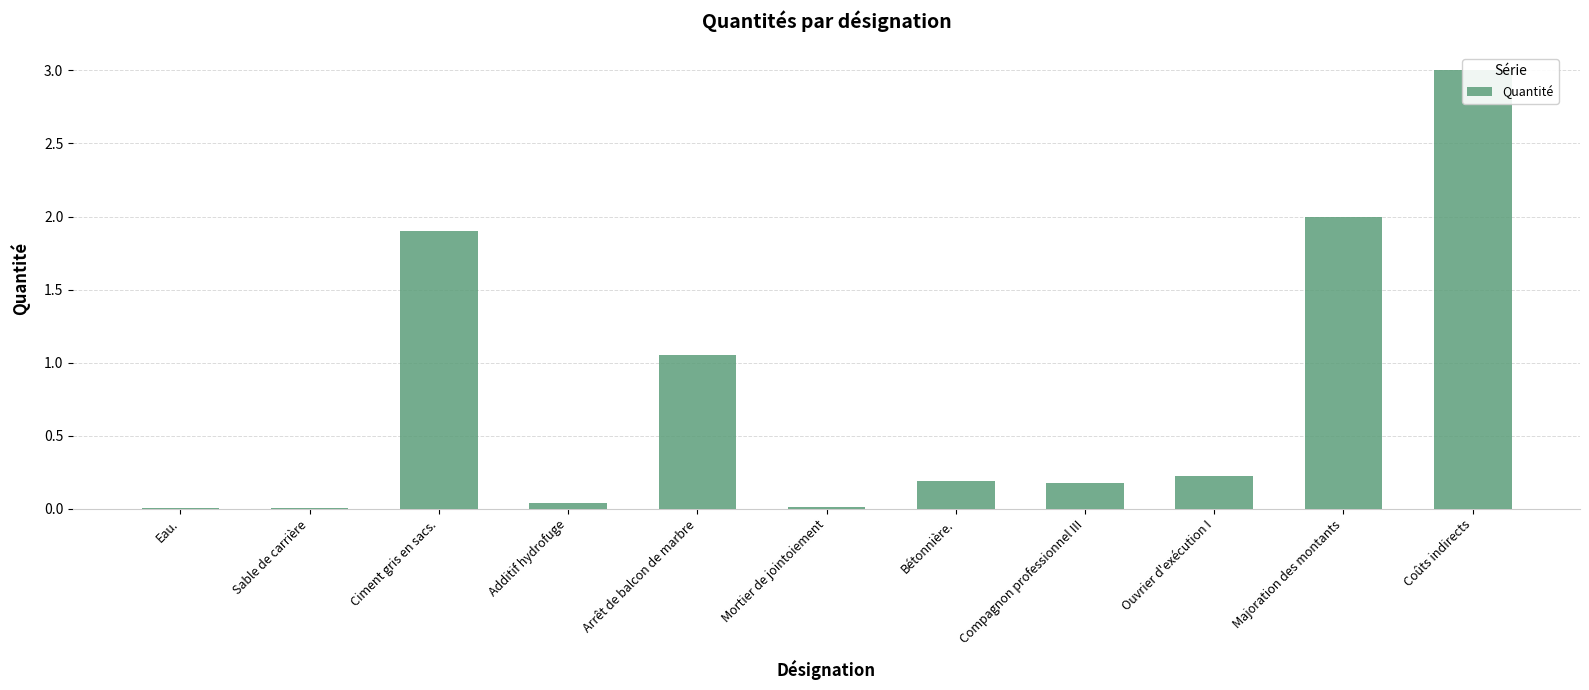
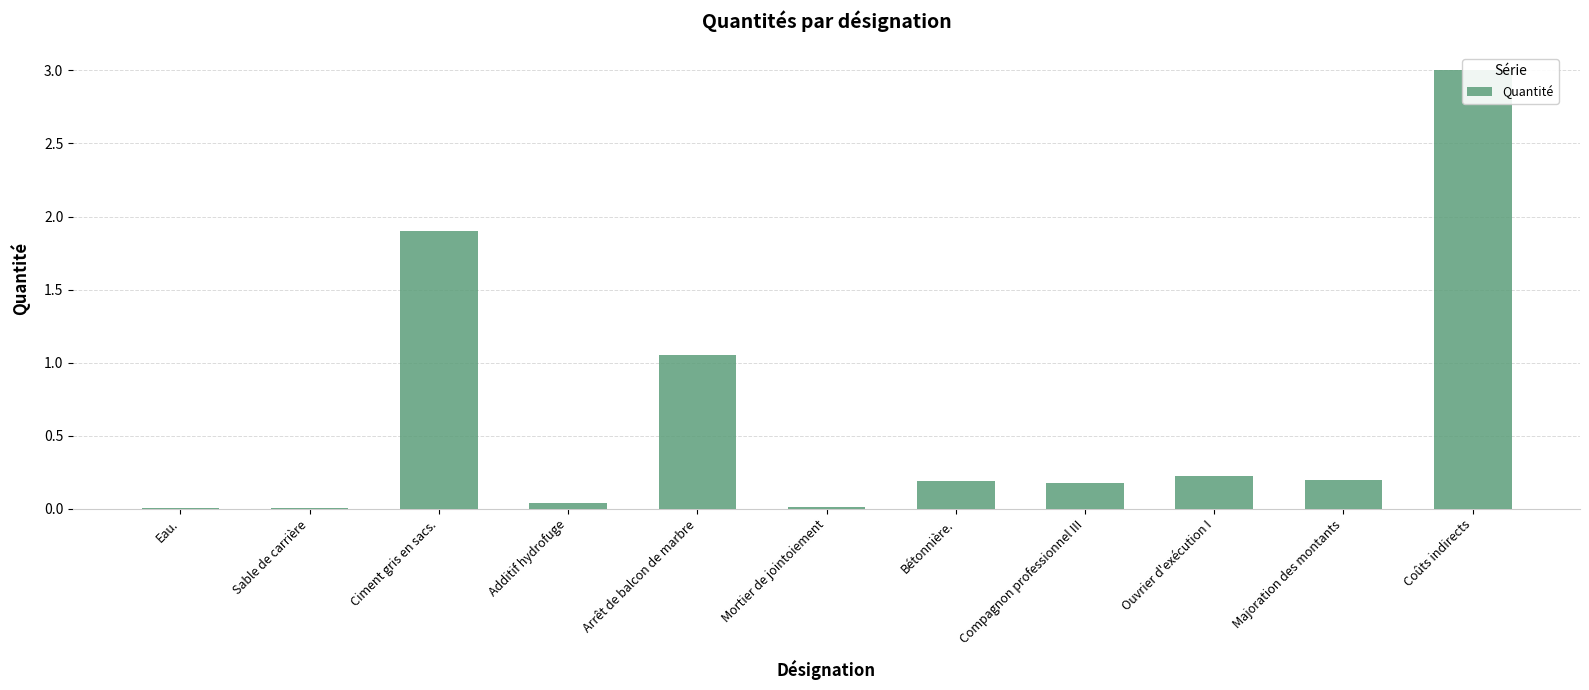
  {
    "Ciment gris en sacs.": 1.9,
    "Additif hydrofuge": 0.04,
    "Arrêt de balcon de marbre": 1.05,
    "Bétonnière.": 0.2,
    "Compagnon professionnel III": 0.18,
    "Ouvrier d'exécution I": 0.22,
-   "Majoration des montants": 2.0
+   "Majoration des montants": 0.2
  }
